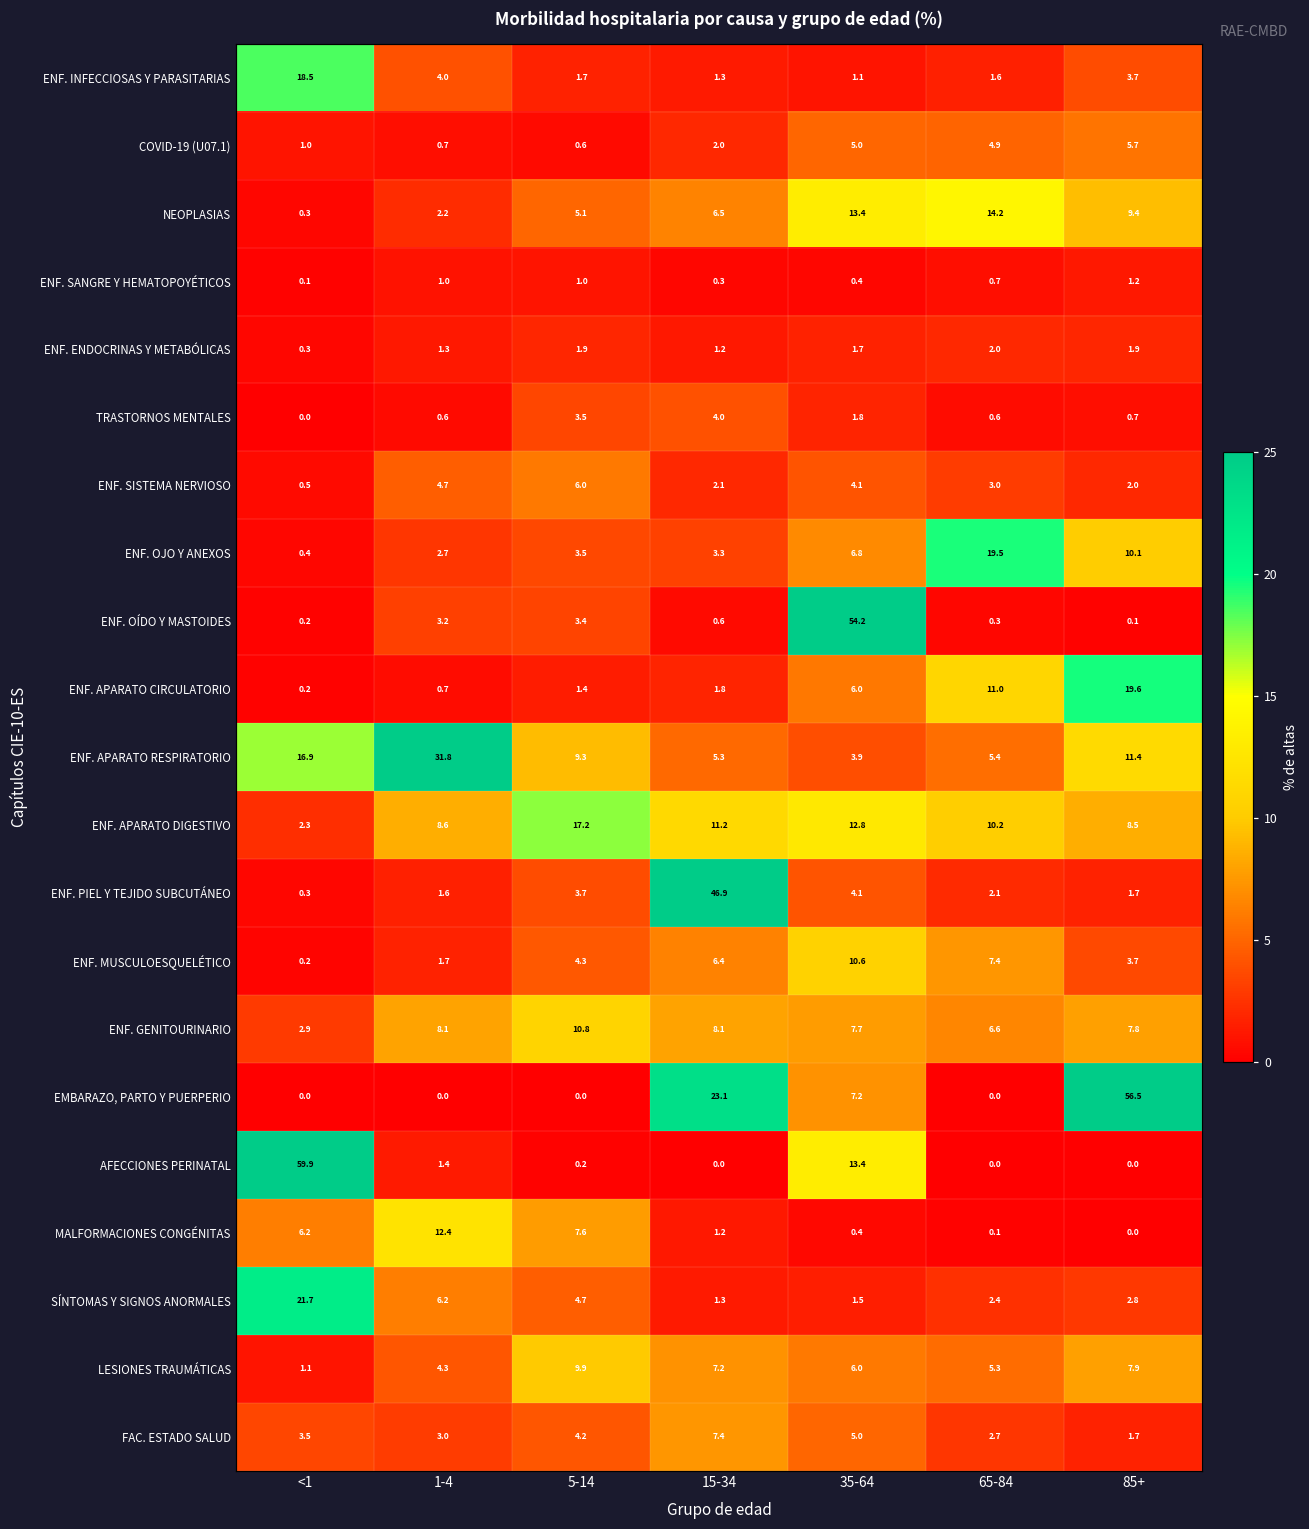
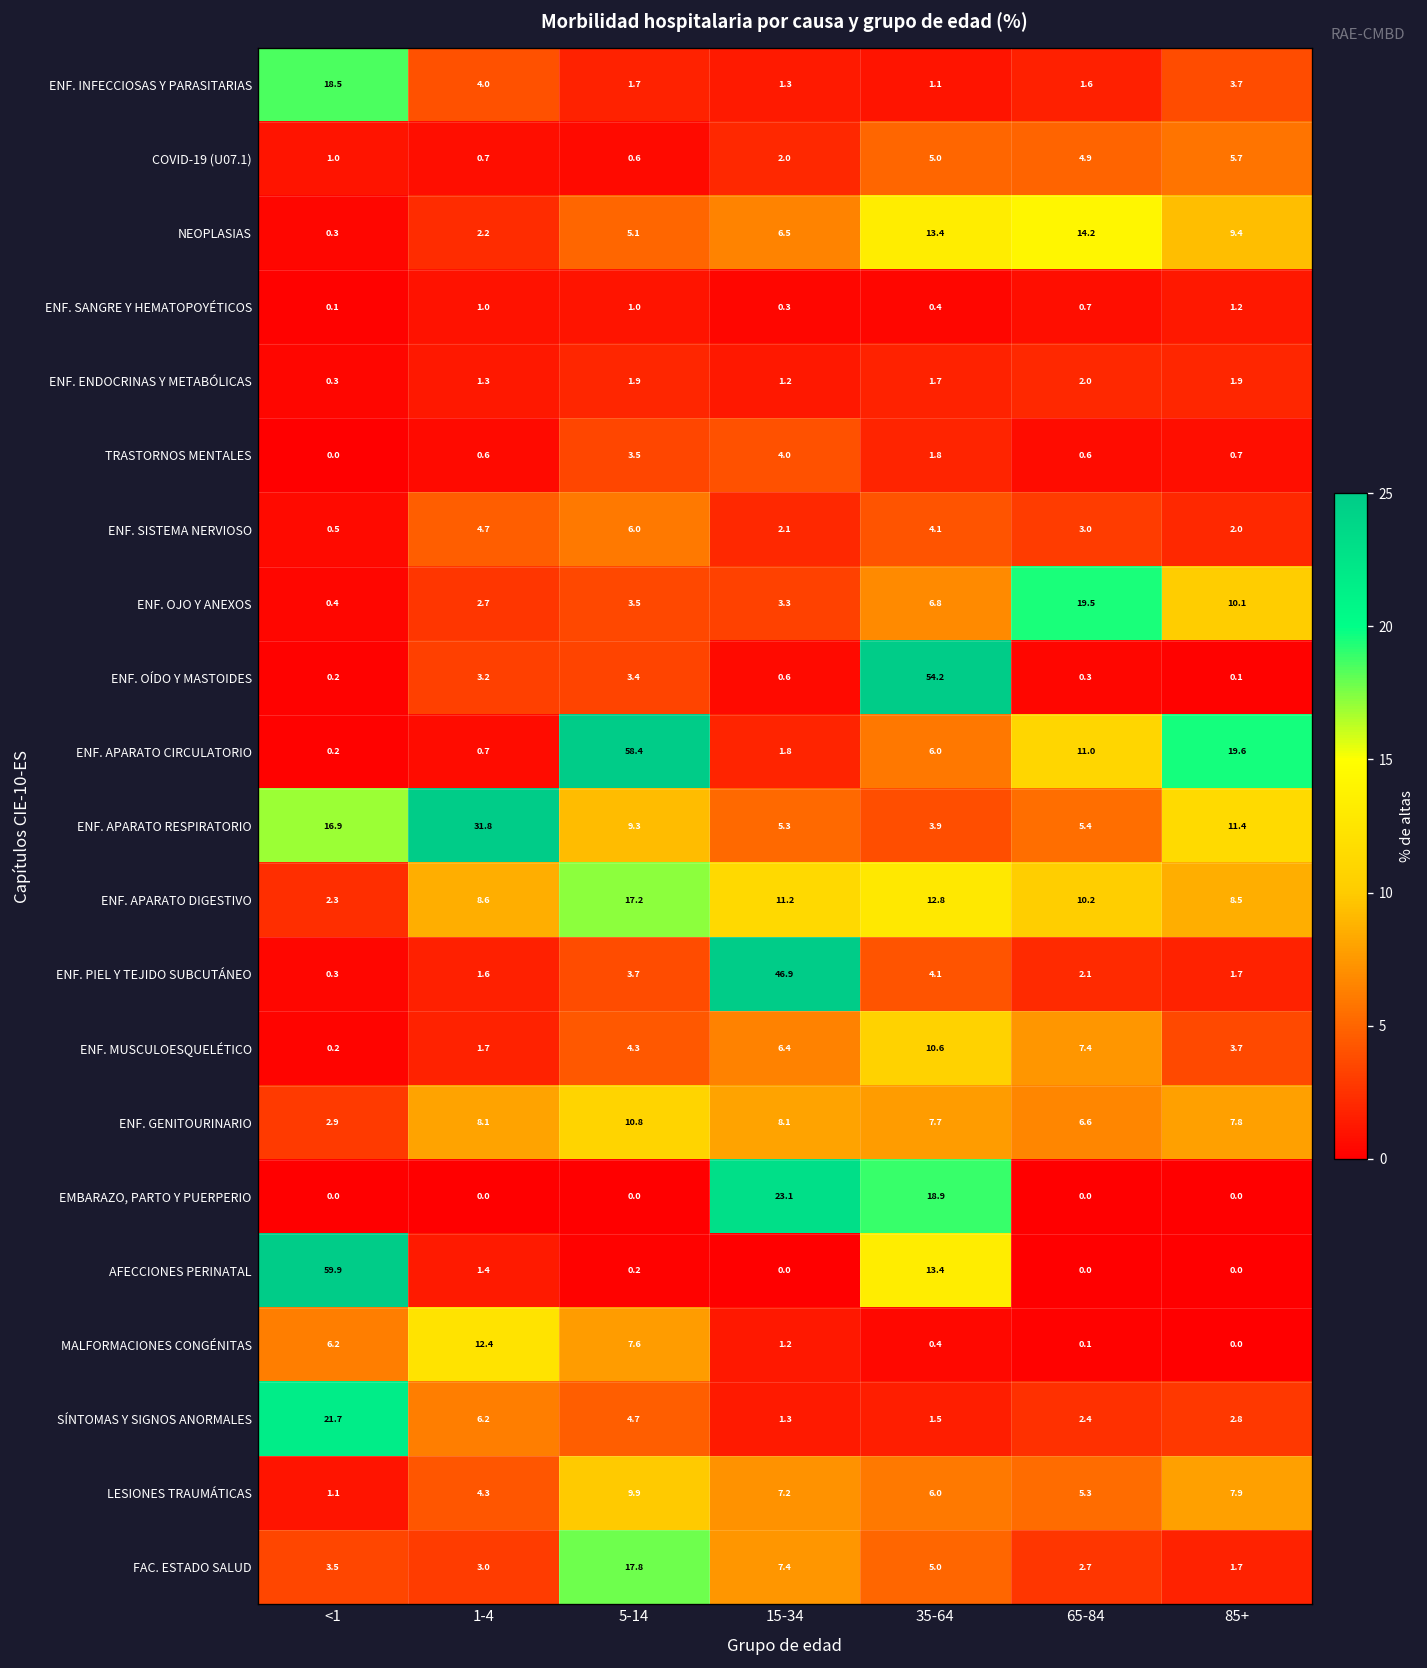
  {
    "ENF. INFECCIOSAS Y PARASITARIAS": {
      "<1": 18.5,
      "1-4": 4.0,
      "5-14": 1.7,
      "15-34": 1.3,
      "35-64": 1.1,
      "65-84": 1.6,
      "85+": 3.7
    },
    "COVID-19 (U07.1)": {
      "<1": 1.0,
      "1-4": 0.7,
      "5-14": 0.6,
      "15-34": 2.0,
      "35-64": 5.0,
      "65-84": 4.9,
      "85+": 5.7
    },
    "NEOPLASIAS": {
      "<1": 0.3,
      "1-4": 2.2,
      "5-14": 5.1,
      "15-34": 6.5,
      "35-64": 13.4,
      "65-84": 14.2,
      "85+": 9.4
    },
    "ENF. SANGRE Y HEMATOPOYÉTICOS": {
      "<1": 0.1,
      "1-4": 1.0,
      "5-14": 1.0,
      "15-34": 0.3,
      "35-64": 0.4,
      "65-84": 0.7,
      "85+": 1.2
    },
    "ENF. ENDOCRINAS Y METABÓLICAS": {
      "<1": 0.3,
      "1-4": 1.3,
      "5-14": 1.9,
      "15-34": 1.2,
      "35-64": 1.7,
      "65-84": 2.0,
      "85+": 1.9
    },
    "TRASTORNOS MENTALES": {
      "<1": 0.0,
      "1-4": 0.6,
      "5-14": 3.5,
      "15-34": 4.0,
      "35-64": 1.8,
      "65-84": 0.6,
      "85+": 0.7
    },
    "ENF. SISTEMA NERVIOSO": {
      "<1": 0.5,
      "1-4": 4.7,
      "5-14": 6.0,
      "15-34": 2.1,
      "35-64": 4.1,
      "65-84": 3.0,
      "85+": 2.0
    },
    "ENF. OJO Y ANEXOS": {
      "<1": 0.4,
      "1-4": 2.7,
      "5-14": 3.5,
      "15-34": 3.3,
      "35-64": 6.8,
      "65-84": 19.5,
      "85+": 10.1
    },
    "ENF. OÍDO Y MASTOIDES": {
      "<1": 0.2,
      "1-4": 3.2,
      "5-14": 3.4,
      "15-34": 0.6,
      "35-64": 54.2,
      "65-84": 0.3,
      "85+": 0.1
    },
    "ENF. APARATO CIRCULATORIO": {
      "<1": 0.2,
      "1-4": 0.7,
-     "5-14": 1.4,
+     "5-14": 58.4,
      "15-34": 1.8,
      "35-64": 6.0,
      "65-84": 11.0,
      "85+": 19.6
    },
    "ENF. APARATO RESPIRATORIO": {
      "<1": 16.9,
      "1-4": 31.8,
      "5-14": 9.3,
      "15-34": 5.3,
      "35-64": 3.9,
      "65-84": 5.4,
      "85+": 11.4
    },
    "ENF. APARATO DIGESTIVO": {
      "<1": 2.3,
      "1-4": 8.6,
      "5-14": 17.2,
      "15-34": 11.2,
      "35-64": 12.8,
      "65-84": 10.2,
      "85+": 8.5
    },
    "ENF. PIEL Y TEJIDO SUBCUTÁNEO": {
      "<1": 0.3,
      "1-4": 1.6,
      "5-14": 3.7,
      "15-34": 46.9,
      "35-64": 4.1,
      "65-84": 2.1,
      "85+": 1.7
    },
    "ENF. MUSCULOESQUELÉTICO": {
      "<1": 0.2,
      "1-4": 1.7,
      "5-14": 4.3,
      "15-34": 6.4,
      "35-64": 10.6,
      "65-84": 7.4,
      "85+": 3.7
    },
    "ENF. GENITOURINARIO": {
      "<1": 2.9,
      "1-4": 8.1,
      "5-14": 10.8,
      "15-34": 8.1,
      "35-64": 7.7,
      "65-84": 6.6,
      "85+": 7.8
    },
    "EMBARAZO, PARTO Y PUERPERIO": {
      "<1": 0.0,
      "1-4": 0.0,
      "5-14": 0.0,
      "15-34": 23.1,
-     "35-64": 7.2,
+     "35-64": 18.9,
      "65-84": 0.0,
-     "85+": 56.5
+     "85+": 0.0
    },
    "AFECCIONES PERINATAL": {
      "<1": 59.9,
      "1-4": 1.4,
      "5-14": 0.2,
      "15-34": 0.0,
      "35-64": 13.4,
      "65-84": 0.0,
      "85+": 0.0
    },
    "MALFORMACIONES CONGÉNITAS": {
      "<1": 6.2,
      "1-4": 12.4,
      "5-14": 7.6,
      "15-34": 1.2,
      "35-64": 0.4,
      "65-84": 0.1,
      "85+": 0.0
    },
    "SÍNTOMAS Y SIGNOS ANORMALES": {
      "<1": 21.7,
      "1-4": 6.2,
      "5-14": 4.7,
      "15-34": 1.3,
      "35-64": 1.5,
      "65-84": 2.4,
      "85+": 2.8
    },
    "LESIONES TRAUMÁTICAS": {
      "<1": 1.1,
      "1-4": 4.3,
      "5-14": 9.9,
      "15-34": 7.2,
      "35-64": 6.0,
      "65-84": 5.3,
      "85+": 7.9
    },
    "FAC. ESTADO SALUD": {
      "<1": 3.5,
      "1-4": 3.0,
-     "5-14": 4.2,
+     "5-14": 17.8,
      "15-34": 7.4,
      "35-64": 5.0,
      "65-84": 2.7,
      "85+": 1.7
    }
  }
